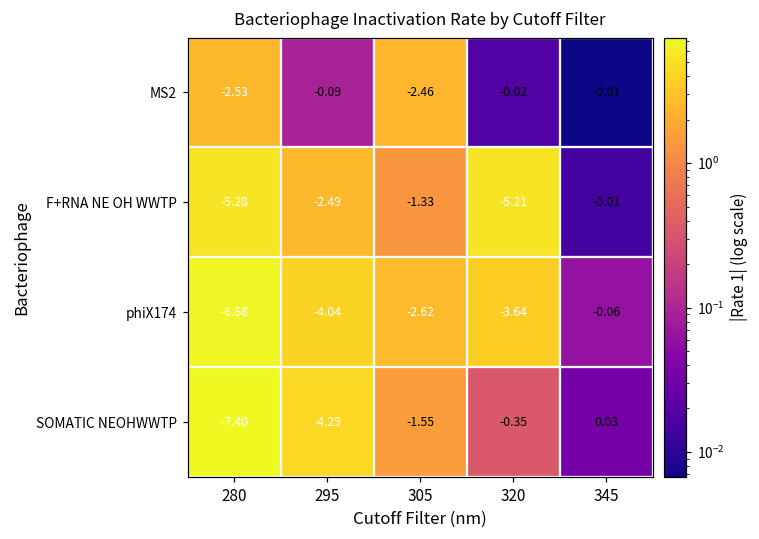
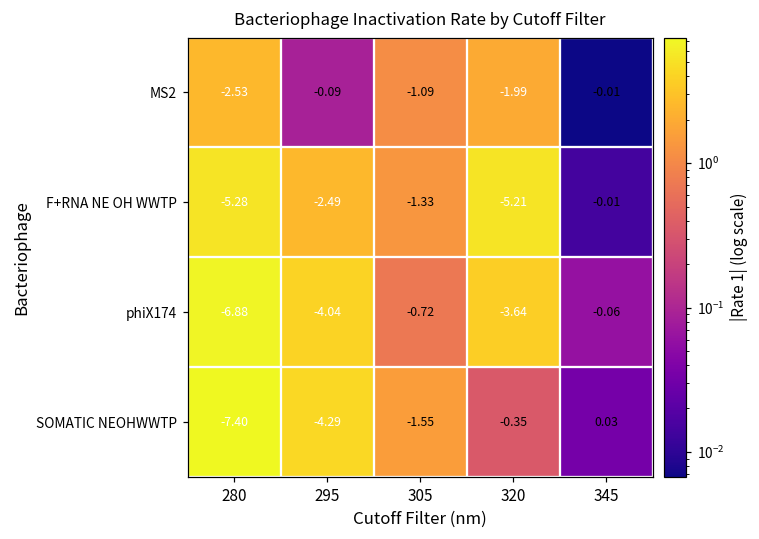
  {
    "MS2": {
      "280": -2.53,
      "295": -0.09,
-     "305": -2.46,
-     "320": -0.02,
+     "305": -1.09,
+     "320": -1.99,
      "345": -0.01
    },
    "F+RNA NE OH WWTP": {
      "280": -5.28,
      "295": -2.49,
      "305": -1.33,
      "320": -5.21,
      "345": -0.01
    },
    "phiX174": {
      "280": -6.88,
      "295": -4.04,
-     "305": -2.62,
+     "305": -0.72,
      "320": -3.64,
      "345": -0.06
    },
    "SOMATIC NEOHWWTP": {
      "280": -7.40,
      "295": -4.29,
      "305": -1.55,
      "320": -0.35,
      "345": 0.03
    }
  }
